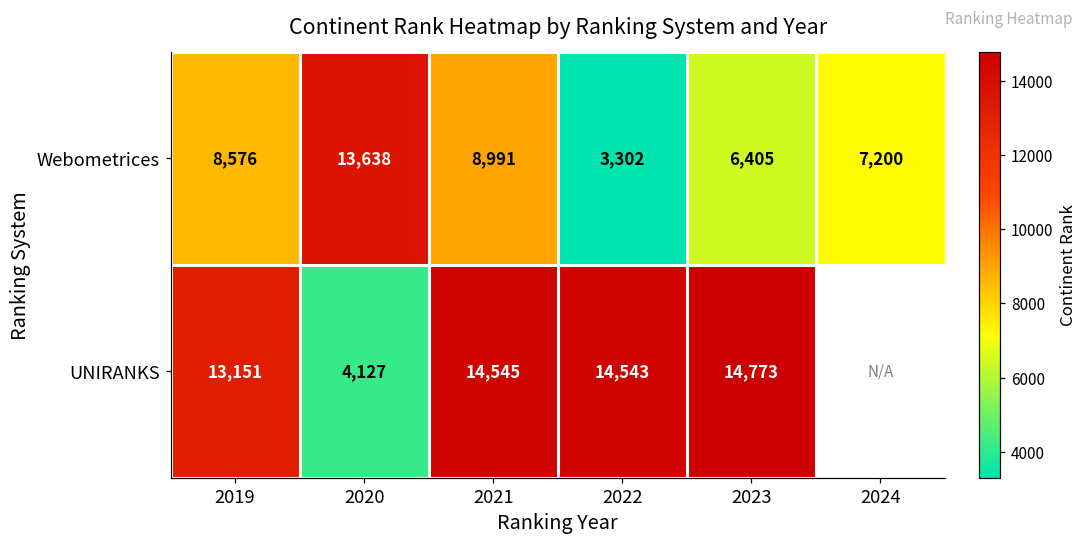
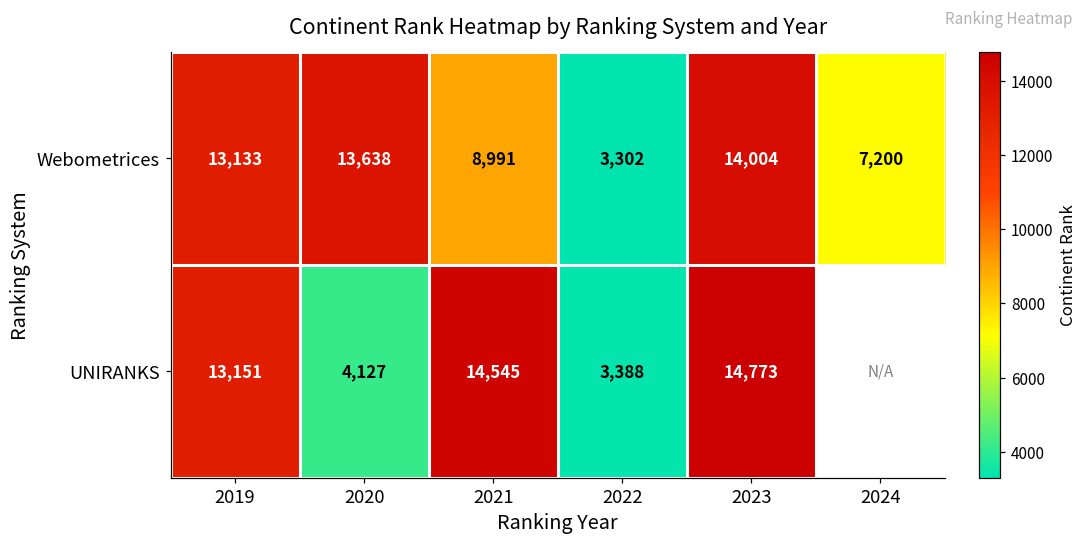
  {
    "Webometrices": {
-     "2019": "8,576",
+     "2019": "13,133",
      "2020": "13,638",
      "2021": "8,991",
      "2022": "3,302",
-     "2023": "6,405",
+     "2023": "14,004",
      "2024": "7,200"
    },
    "UNIRANKS": {
      "2019": "13,151",
      "2020": "4,127",
      "2021": "14,545",
-     "2022": "14,543",
+     "2022": "3,388",
      "2023": "14,773"
    }
  }
